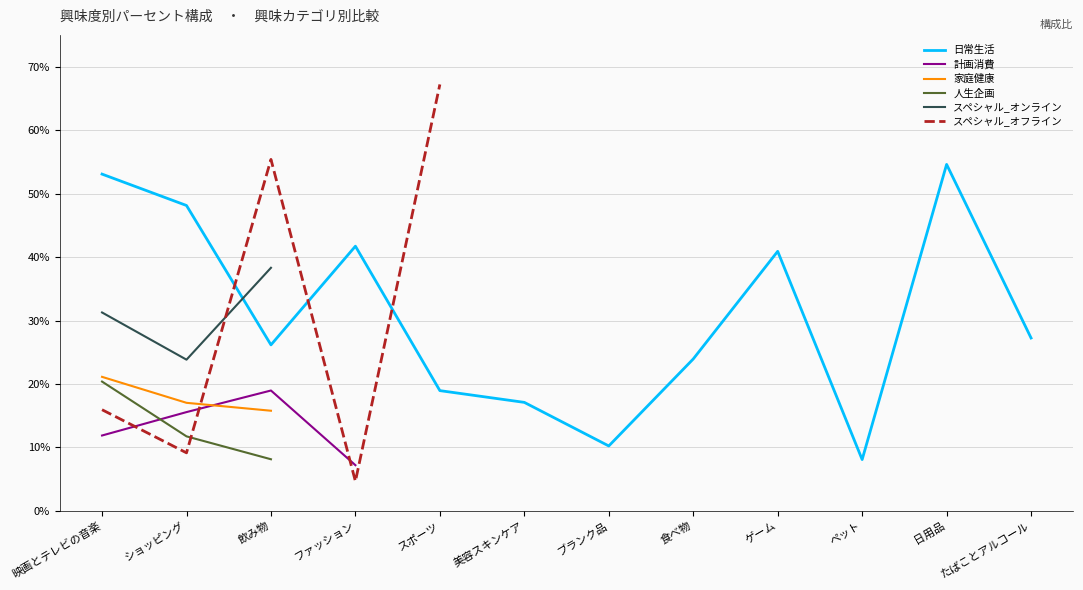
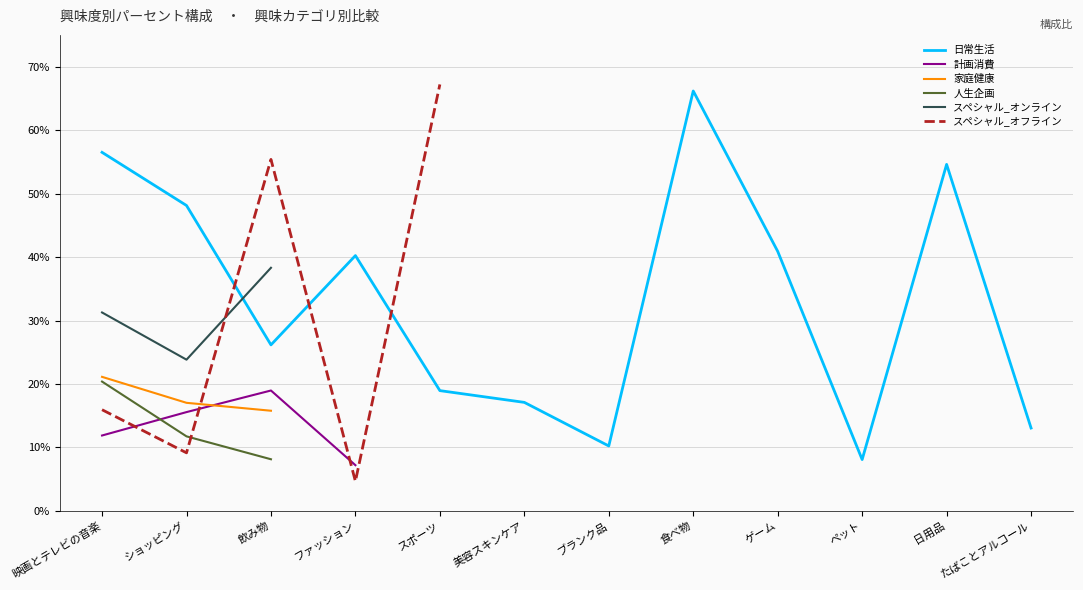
  {
    "日常生活": {
-     "映画とテレビの音楽": "53%",
+     "映画とテレビの音楽": "56%",
      "ショッピング": "48%",
      "飲み物": "26%",
-     "ファッション": "42%",
+     "ファッション": "40%",
      "スポーツ": "19%",
      "美容スキンケア": "17%",
      "ブランク品": "10%",
-     "食べ物": "24%",
+     "食べ物": "66%",
      "ゲーム": "41%",
      "ペット": "8%",
      "日用品": "55%",
-     "たばことアルコール": "27%"
+     "たばことアルコール": "13%"
    },
    "計画消費": {
      "映画とテレビの音楽": "12%",
      "ショッピング": "16%",
      "飲み物": "19%",
      "ファッション": "7%"
    },
    "家庭健康": {
      "映画とテレビの音楽": "21%",
      "ショッピング": "17%",
      "飲み物": "16%"
    },
    "スペシャル_オフライン": {
      "映画とテレビの音楽": "16%",
      "ショッピング": "9%",
      "飲み物": "55%",
      "ファッション": "5%",
      "スポーツ": "67%"
    }
  }
